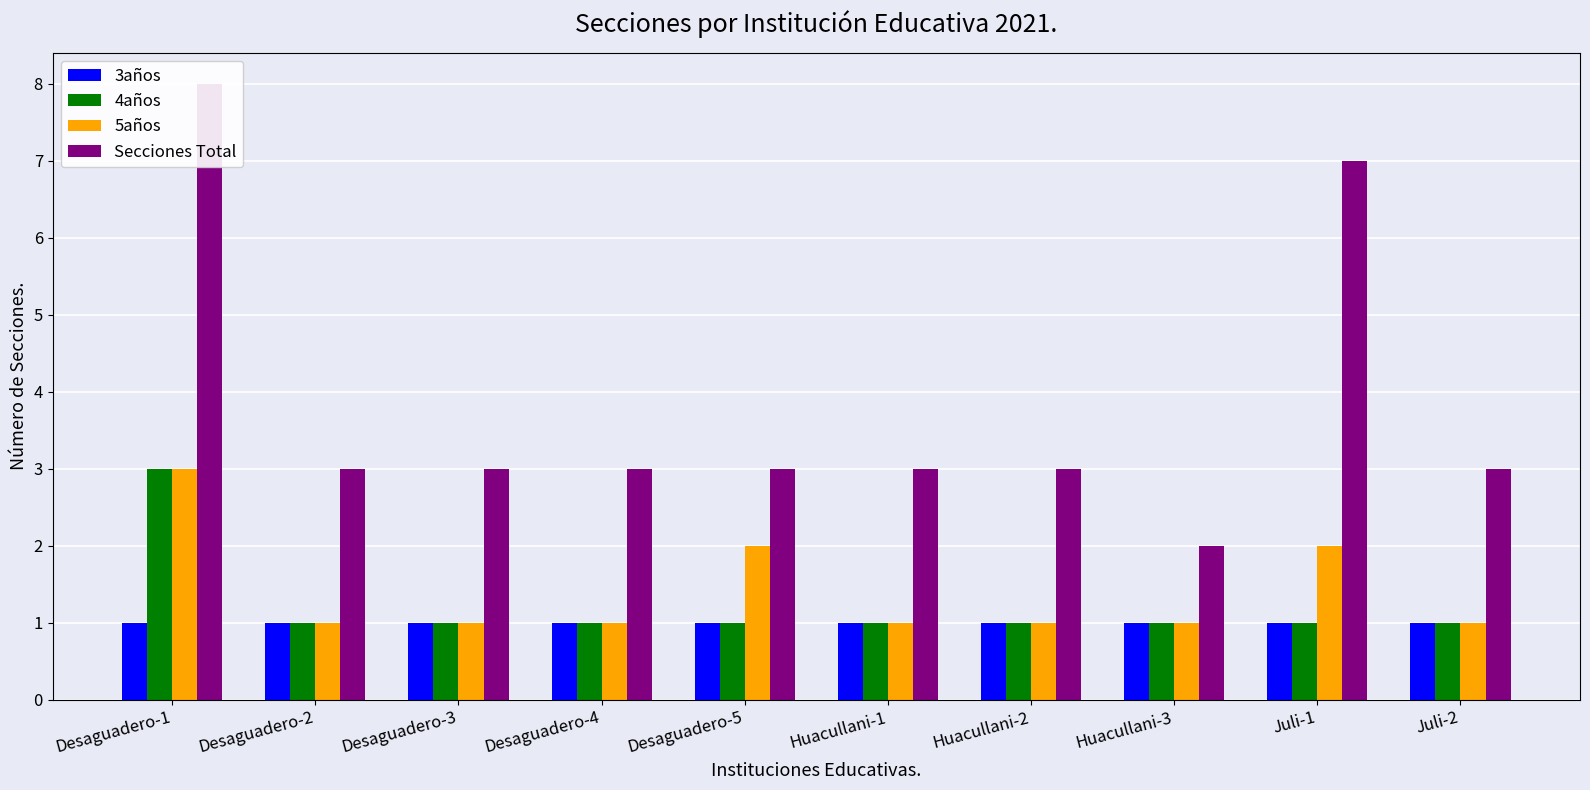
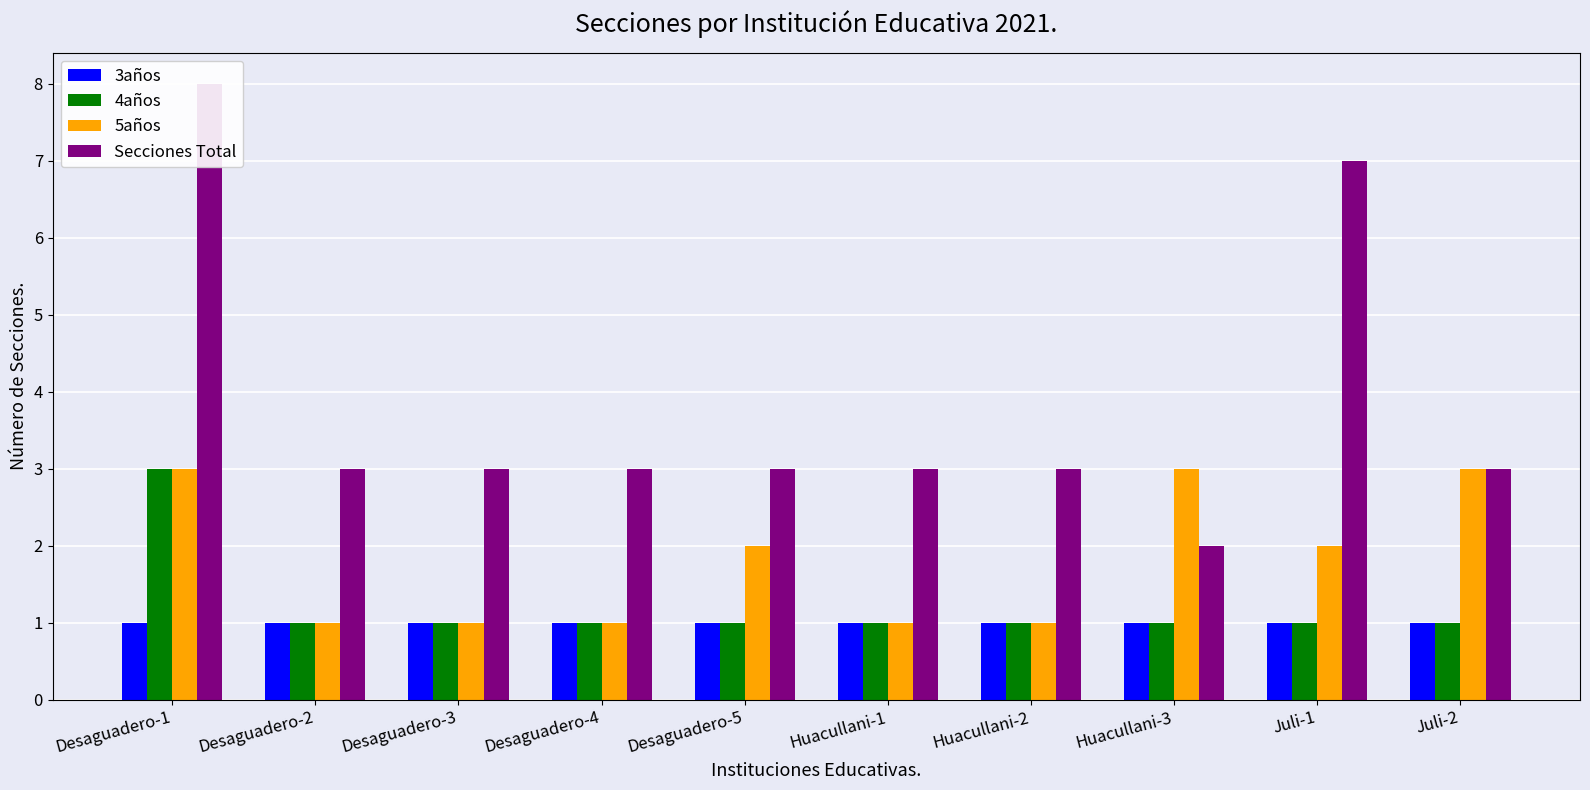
  {
    "3años": {
      "Desaguadero-1": 1,
      "Desaguadero-2": 1,
      "Desaguadero-3": 1,
      "Desaguadero-4": 1,
      "Desaguadero-5": 1,
      "Huacullani-1": 1,
      "Huacullani-2": 1,
      "Huacullani-3": 1,
      "Juli-1": 1,
      "Juli-2": 1
    },
    "4años": {
      "Desaguadero-1": 3,
      "Desaguadero-2": 1,
      "Desaguadero-3": 1,
      "Desaguadero-4": 1,
      "Desaguadero-5": 1,
      "Huacullani-1": 1,
      "Huacullani-2": 1,
      "Huacullani-3": 1,
      "Juli-1": 1,
      "Juli-2": 1
    },
    "5años": {
      "Desaguadero-1": 3,
      "Desaguadero-2": 1,
      "Desaguadero-3": 1,
      "Desaguadero-4": 1,
      "Desaguadero-5": 2,
      "Huacullani-1": 1,
      "Huacullani-2": 1,
-     "Huacullani-3": 1,
+     "Huacullani-3": 3,
      "Juli-1": 2,
-     "Juli-2": 1
+     "Juli-2": 3
    },
    "Secciones Total": {
      "Desaguadero-2": 3,
      "Desaguadero-3": 3,
      "Desaguadero-4": 3,
      "Desaguadero-5": 3,
      "Huacullani-1": 3,
      "Huacullani-2": 3,
      "Huacullani-3": 2,
      "Juli-1": 7,
      "Juli-2": 3
    }
  }
